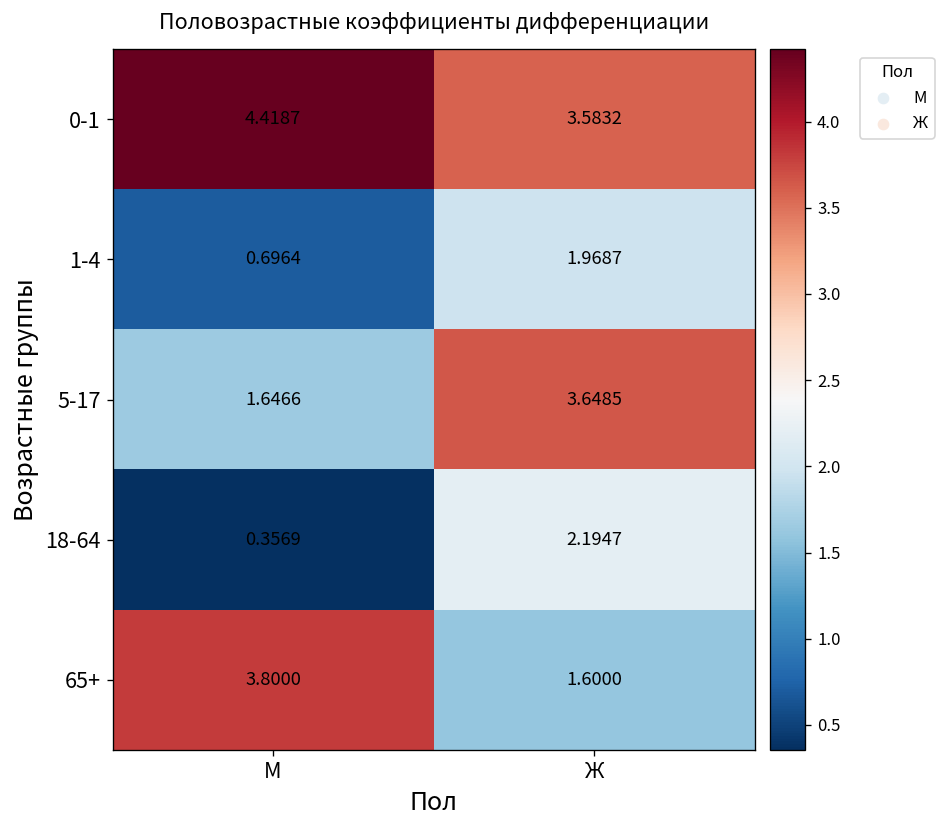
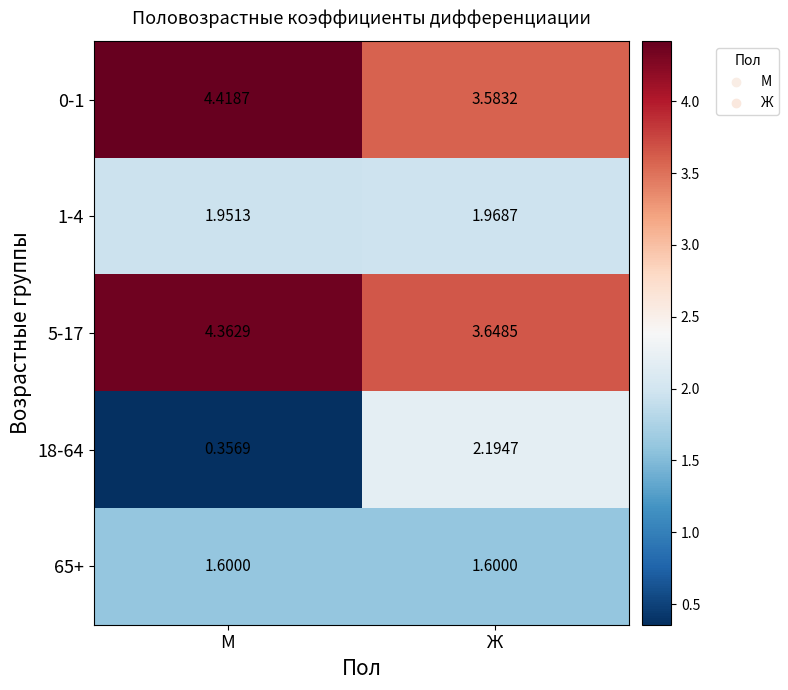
  {
    "0-1": {
      "М": 4.4187,
      "Ж": 3.5832
    },
    "1-4": {
-     "М": 0.6964,
+     "М": 1.9513,
      "Ж": 1.9687
    },
    "5-17": {
-     "М": 1.6466,
+     "М": 4.3629,
      "Ж": 3.6485
    },
    "18-64": {
      "М": 0.3569,
      "Ж": 2.1947
    },
    "65+": {
-     "М": 3.8000,
+     "М": 1.6000,
      "Ж": 1.6000
    }
  }
